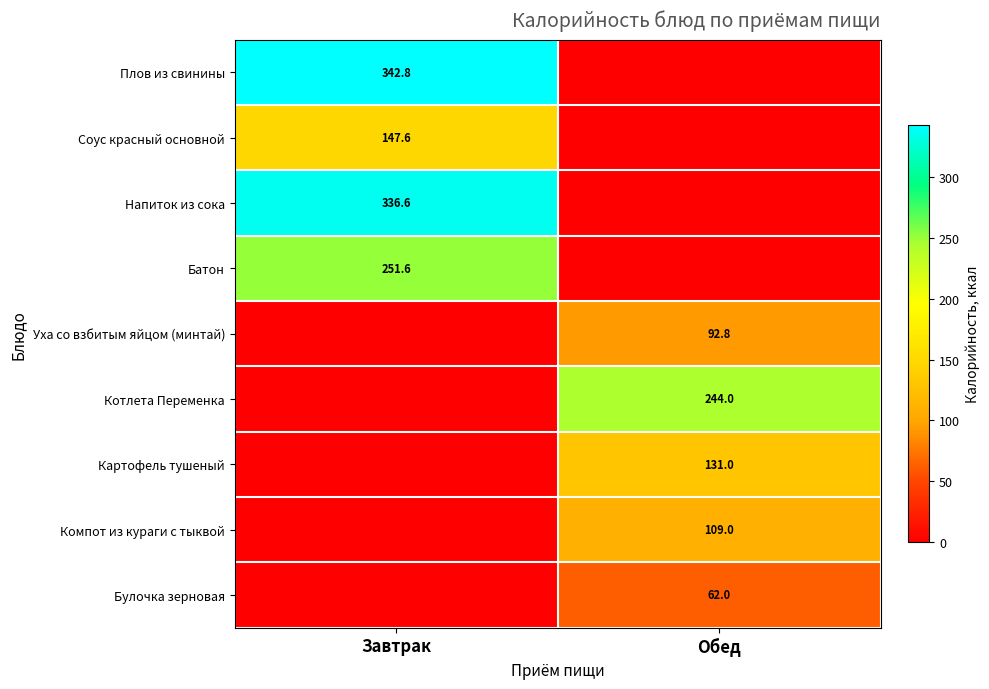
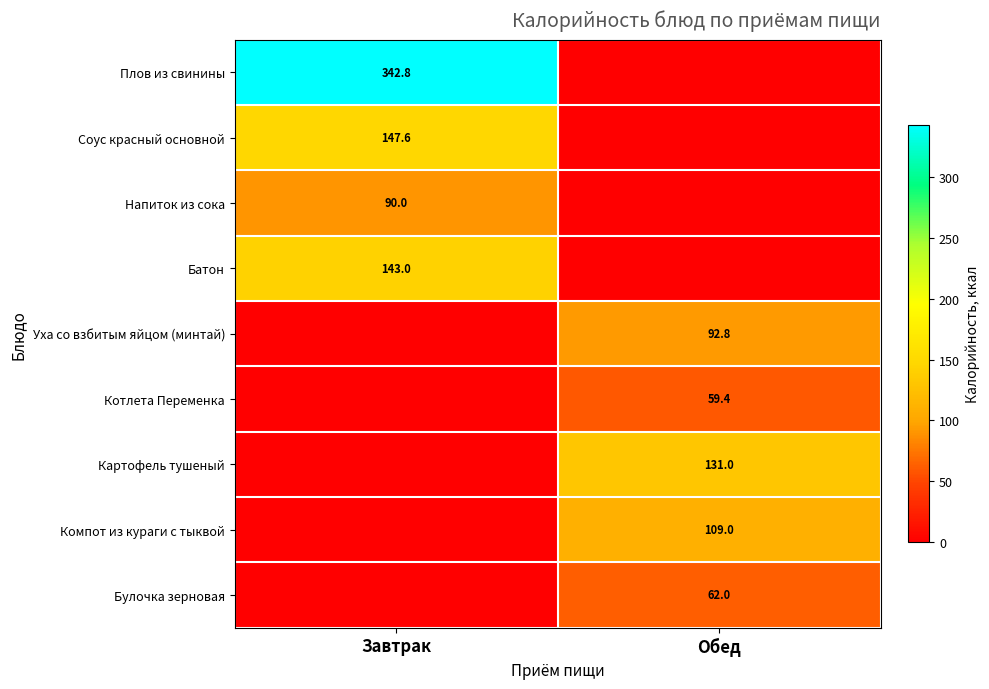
  {
    "Плов из свинины": {
      "Завтрак": 342.8
    },
    "Соус красный основной": {
      "Завтрак": 147.6
    },
    "Напиток из сока": {
-     "Завтрак": 336.6
+     "Завтрак": 90.0
    },
    "Батон": {
-     "Завтрак": 251.6
+     "Завтрак": 143.0
    },
    "Уха со взбитым яйцом (минтай)": {
      "Обед": 92.8
    },
    "Котлета Переменка": {
-     "Обед": 244.0
+     "Обед": 59.4
    },
    "Картофель тушеный": {
      "Обед": 131.0
    },
    "Компот из кураги с тыквой": {
      "Обед": 109.0
    },
    "Булочка зерновая": {
      "Обед": 62.0
    }
  }
